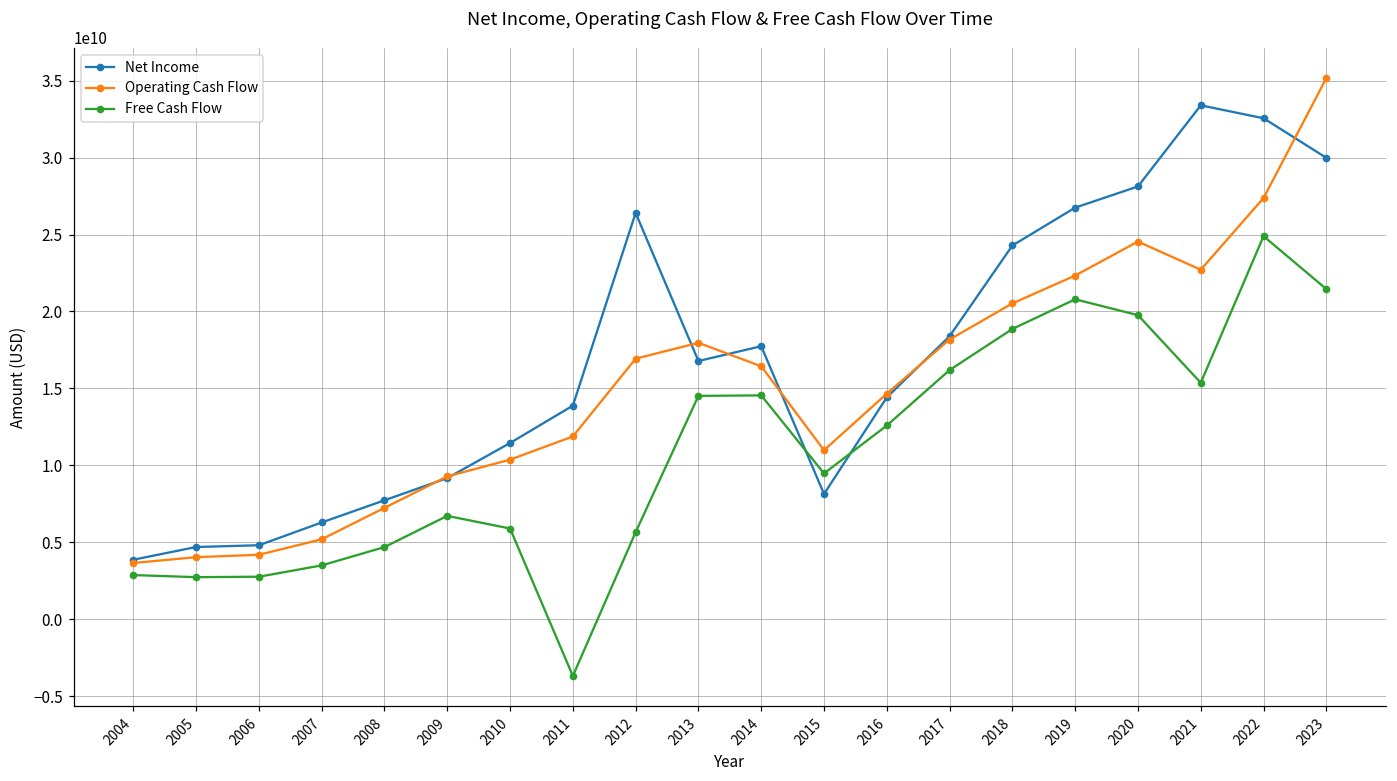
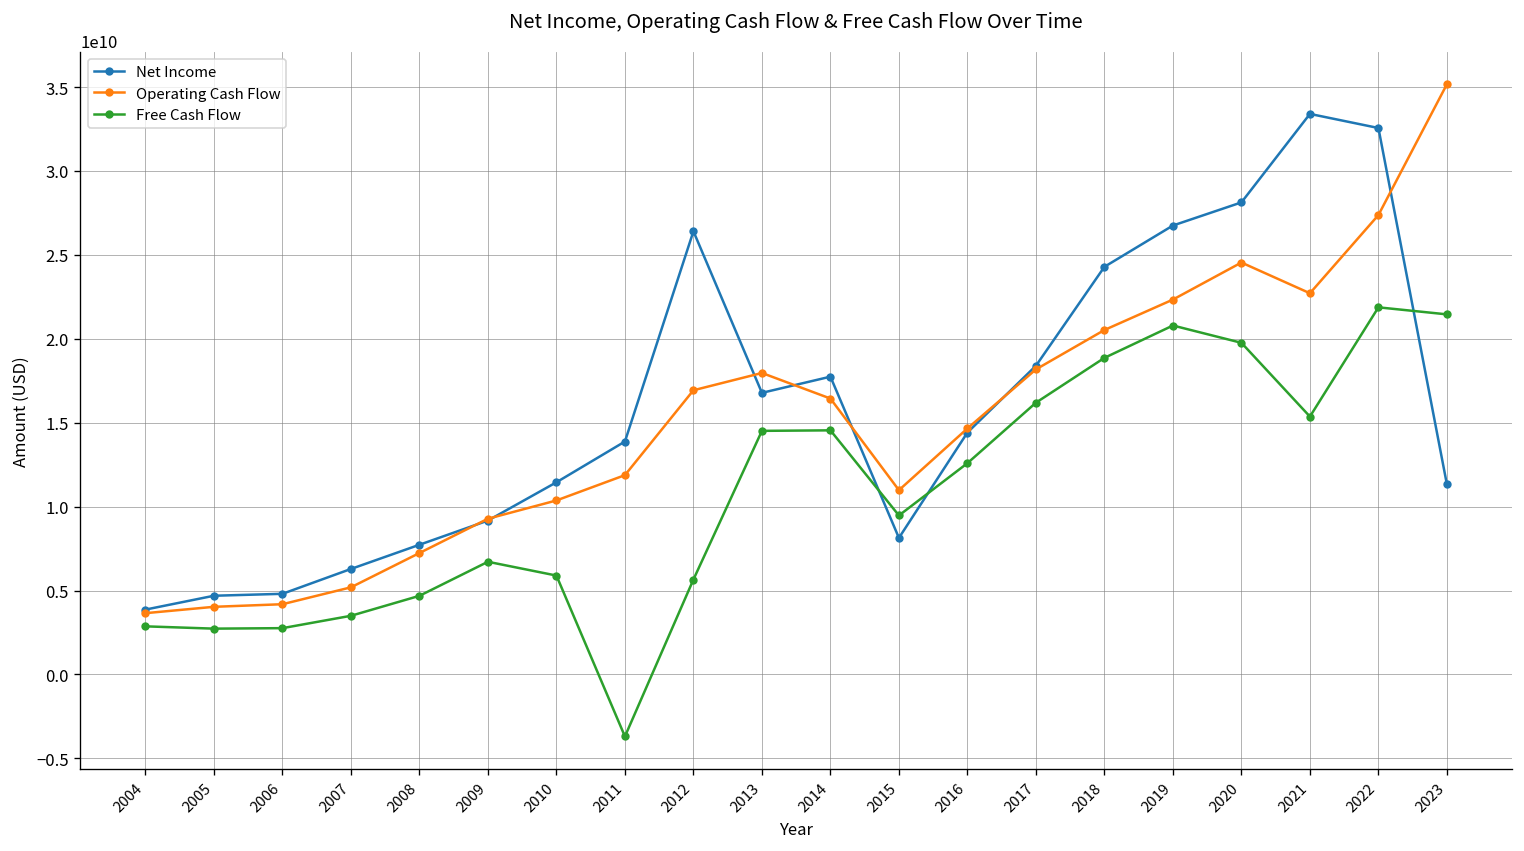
  {
    "Net Income": {
      "2004": 3900000000,
      "2005": 4700000000,
      "2006": 4800000000,
      "2007": 6300000000,
      "2008": 7700000000,
      "2010": 11500000000,
      "2011": 13900000000,
      "2012": 26400000000,
      "2013": 16800000000,
      "2014": 17700000000,
      "2015": 8100000000,
      "2016": 14400000000,
      "2017": 18400000000,
      "2018": 24300000000,
      "2019": 26700000000,
      "2020": 28100000000,
      "2021": 33400000000,
      "2022": 32600000000,
-     "2023": 30000000000
+     "2023": 11300000000
    },
    "Operating Cash Flow": {
      "2004": 3700000000,
      "2005": 4000000000,
      "2006": 4200000000,
      "2007": 5200000000,
      "2008": 7200000000,
      "2010": 10400000000,
      "2011": 11900000000,
      "2012": 16900000000,
      "2013": 18000000000,
      "2014": 16400000000,
      "2015": 11000000000,
      "2016": 14700000000,
      "2017": 18200000000,
      "2018": 20500000000,
      "2019": 22300000000,
      "2020": 24500000000,
      "2021": 22700000000,
      "2022": 27400000000,
      "2023": 35200000000
    },
    "Free Cash Flow": {
      "2004": 2900000000,
      "2005": 2700000000,
      "2006": 2800000000,
      "2007": 3500000000,
      "2008": 4700000000,
      "2009": 6700000000,
      "2010": 5900000000,
      "2011": -3700000000,
      "2012": 5700000000,
      "2013": 14500000000,
      "2014": 14500000000,
      "2015": 9500000000,
      "2016": 12600000000,
      "2017": 16200000000,
      "2018": 18900000000,
      "2019": 20800000000,
      "2020": 19800000000,
      "2021": 15400000000,
-     "2022": 24900000000,
+     "2022": 21900000000,
      "2023": 21500000000
    }
  }
